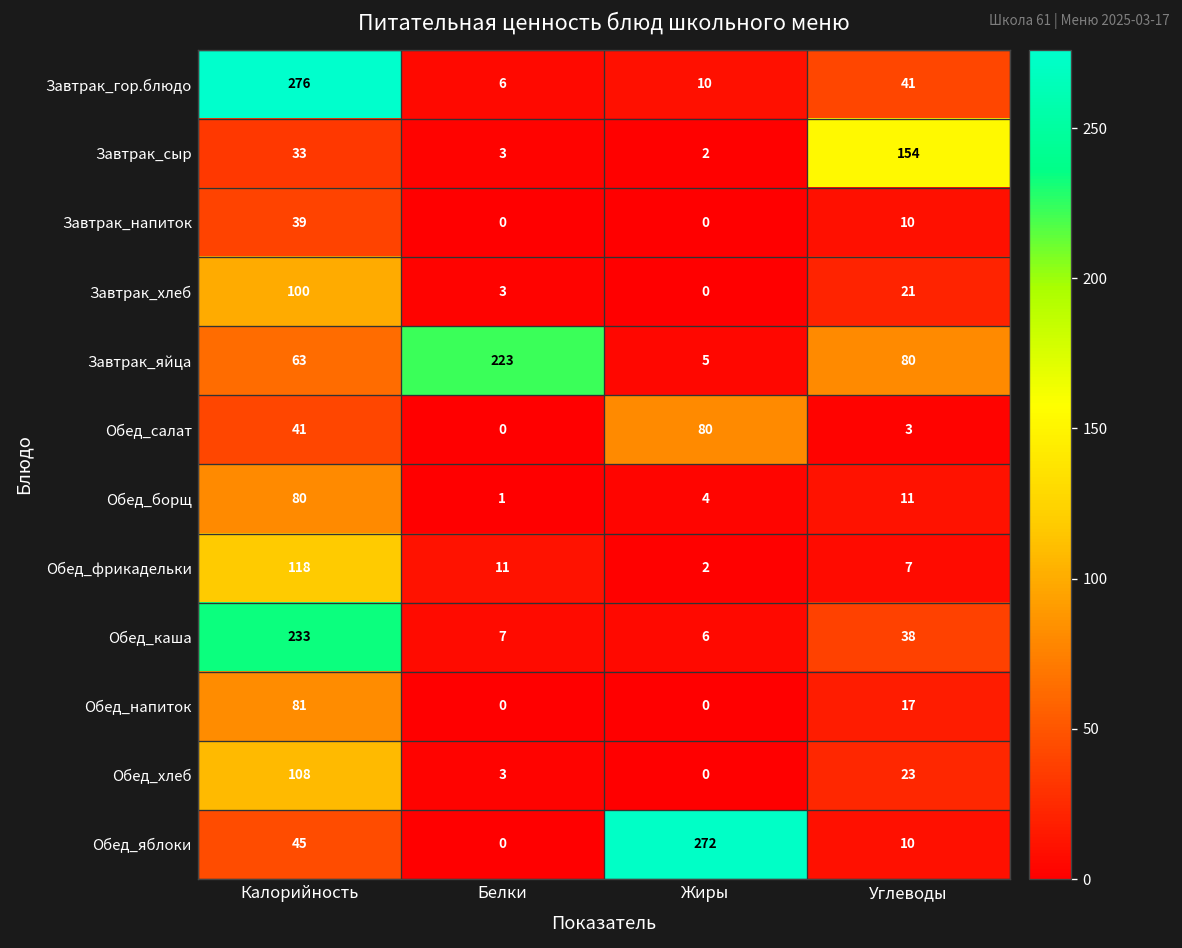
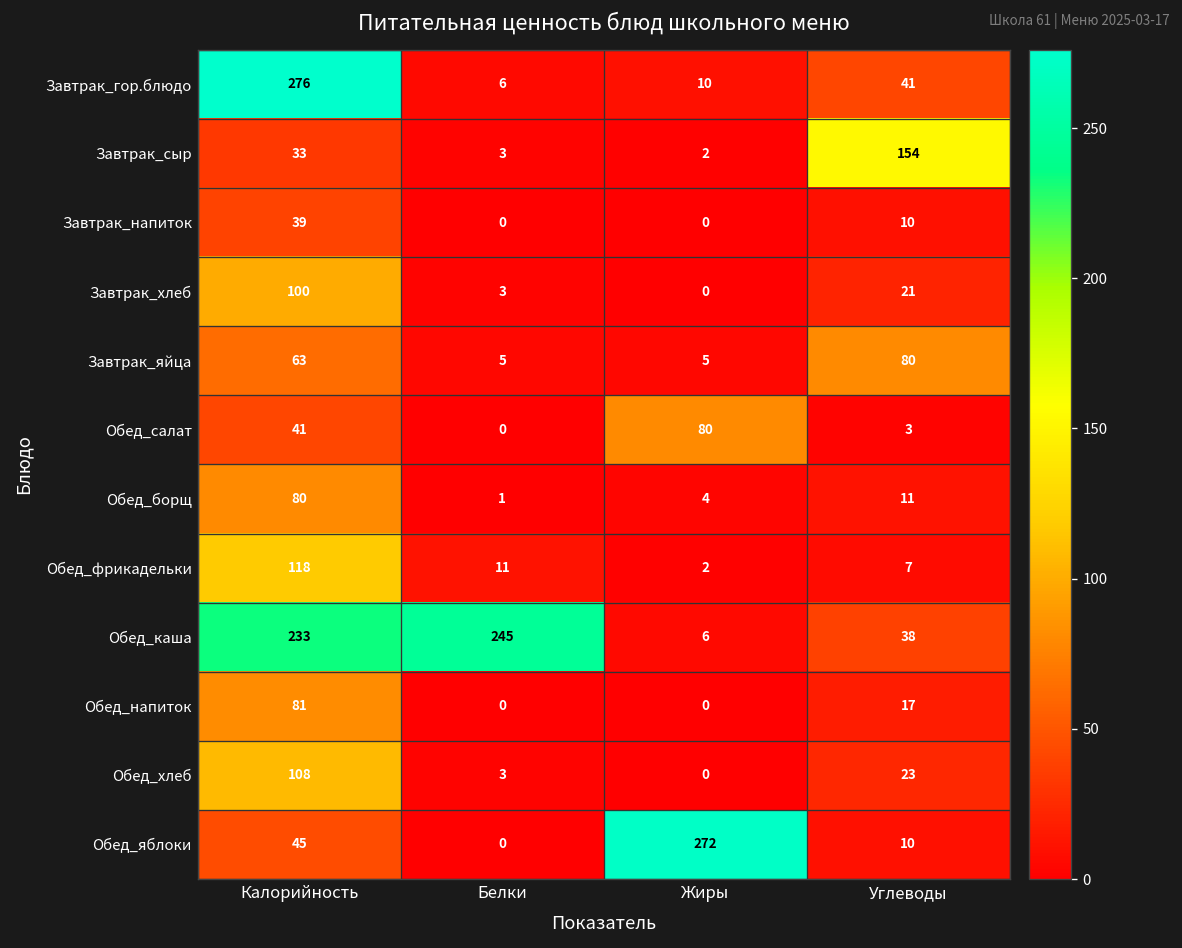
  {
    "Завтрак_гор.блюдо": {
      "Калорийность": 276,
      "Белки": 6,
      "Жиры": 10,
      "Углеводы": 41
    },
    "Завтрак_сыр": {
      "Калорийность": 33,
      "Белки": 3,
      "Жиры": 2,
      "Углеводы": 154
    },
    "Завтрак_напиток": {
      "Калорийность": 39,
      "Белки": 0,
      "Жиры": 0,
      "Углеводы": 10
    },
    "Завтрак_хлеб": {
      "Калорийность": 100,
      "Белки": 3,
      "Жиры": 0,
      "Углеводы": 21
    },
    "Завтрак_яйца": {
      "Калорийность": 63,
-     "Белки": 223,
+     "Белки": 5,
      "Жиры": 5,
      "Углеводы": 80
    },
    "Обед_салат": {
      "Калорийность": 41,
      "Белки": 0,
      "Жиры": 80,
      "Углеводы": 3
    },
    "Обед_борщ": {
      "Калорийность": 80,
      "Белки": 1,
      "Жиры": 4,
      "Углеводы": 11
    },
    "Обед_фрикадельки": {
      "Калорийность": 118,
      "Белки": 11,
      "Жиры": 2,
      "Углеводы": 7
    },
    "Обед_каша": {
      "Калорийность": 233,
-     "Белки": 7,
+     "Белки": 245,
      "Жиры": 6,
      "Углеводы": 38
    },
    "Обед_напиток": {
      "Калорийность": 81,
      "Белки": 0,
      "Жиры": 0,
      "Углеводы": 17
    },
    "Обед_хлеб": {
      "Калорийность": 108,
      "Белки": 3,
      "Жиры": 0,
      "Углеводы": 23
    },
    "Обед_яблоки": {
      "Калорийность": 45,
      "Белки": 0,
      "Жиры": 272,
      "Углеводы": 10
    }
  }
